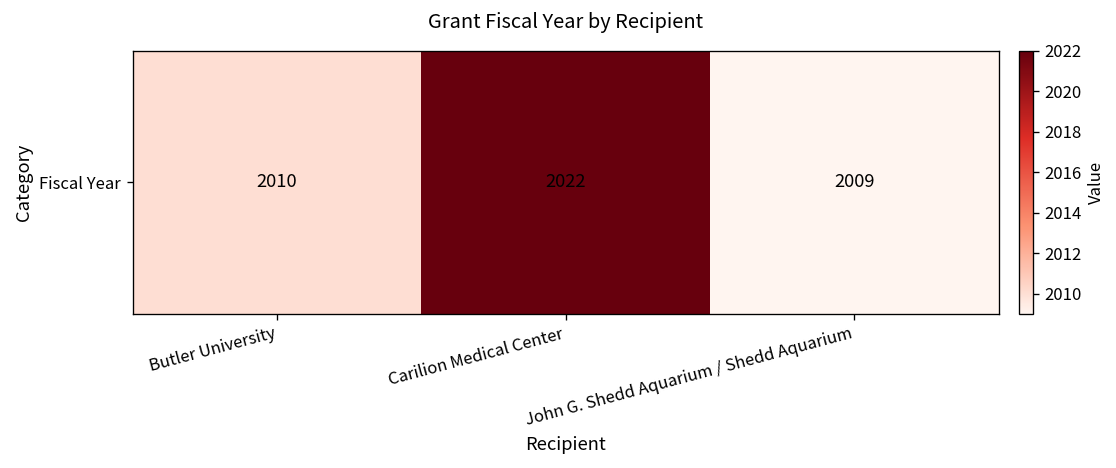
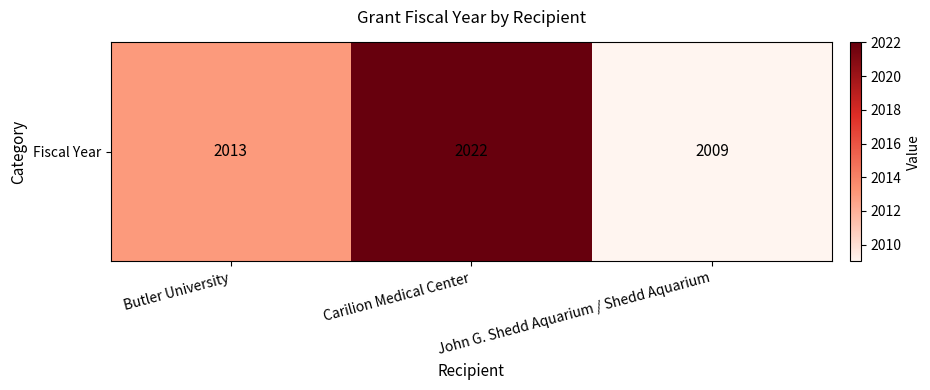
  {
    "Fiscal Year": {
-     "Butler University": 2010,
+     "Butler University": 2013,
      "Carilion Medical Center": 2022,
      "John G. Shedd Aquarium / Shedd Aquarium": 2009
    }
  }
